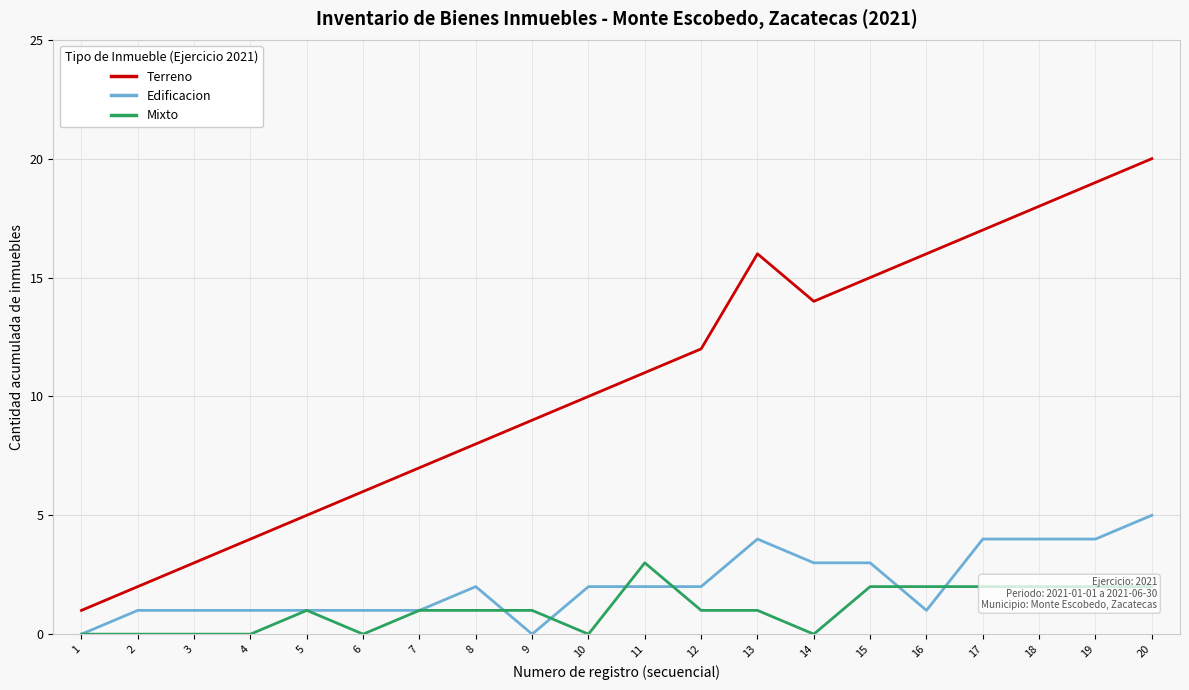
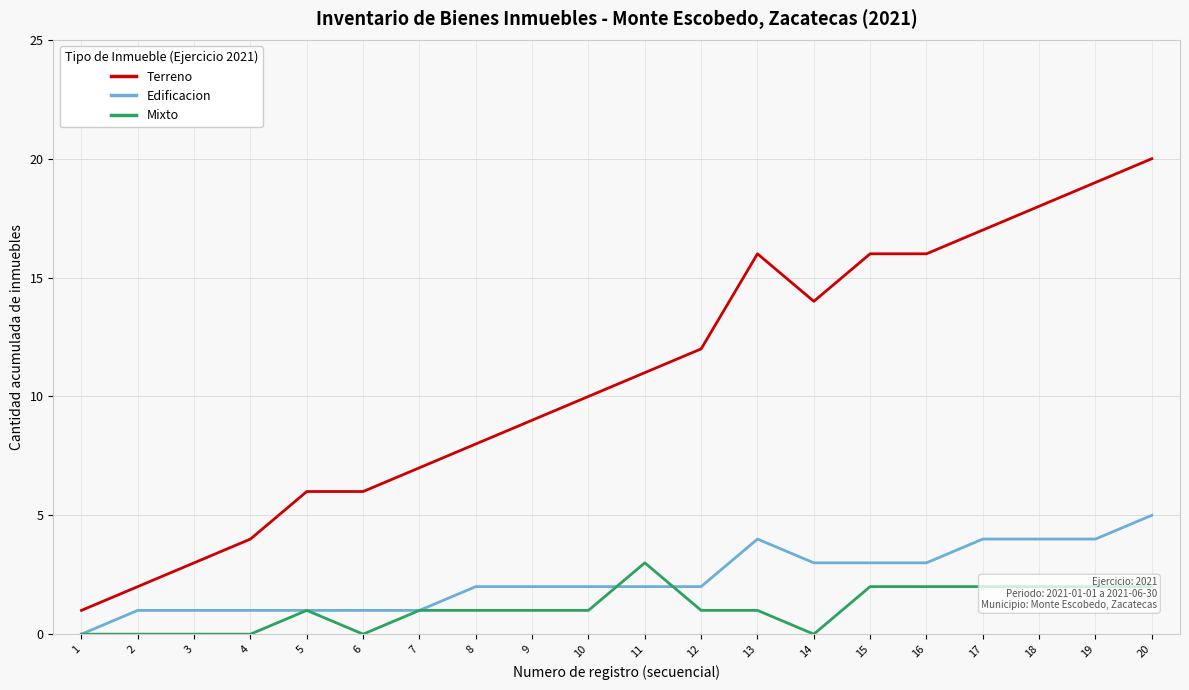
  {
    "Terreno": {
      "1": 1,
      "2": 2,
      "3": 3,
      "4": 4,
-     "5": 5,
+     "5": 6,
      "6": 6,
      "7": 7,
      "8": 8,
      "9": 9,
      "10": 10,
      "11": 11,
      "12": 12,
      "13": 16,
      "14": 14,
-     "15": 15,
+     "15": 16,
      "16": 16,
      "17": 17,
      "18": 18,
      "19": 19,
      "20": 20
    },
    "Edificacion": {
      "2": 1,
      "3": 1,
      "4": 1,
      "6": 1,
      "8": 2,
-     "9": 0,
+     "9": 2,
      "10": 2,
      "11": 2,
      "12": 2,
      "13": 4,
      "14": 3,
      "15": 3,
-     "16": 1,
+     "16": 3,
      "17": 4,
      "18": 4,
      "19": 4,
      "20": 5
    },
    "Mixto": {
      "2": 0,
      "3": 0,
      "4": 0,
      "6": 0,
      "8": 1,
      "9": 1,
-     "10": 0,
+     "10": 1,
      "11": 3,
      "12": 1,
      "13": 1,
      "14": 0,
      "15": 2,
      "16": 2
    }
  }
